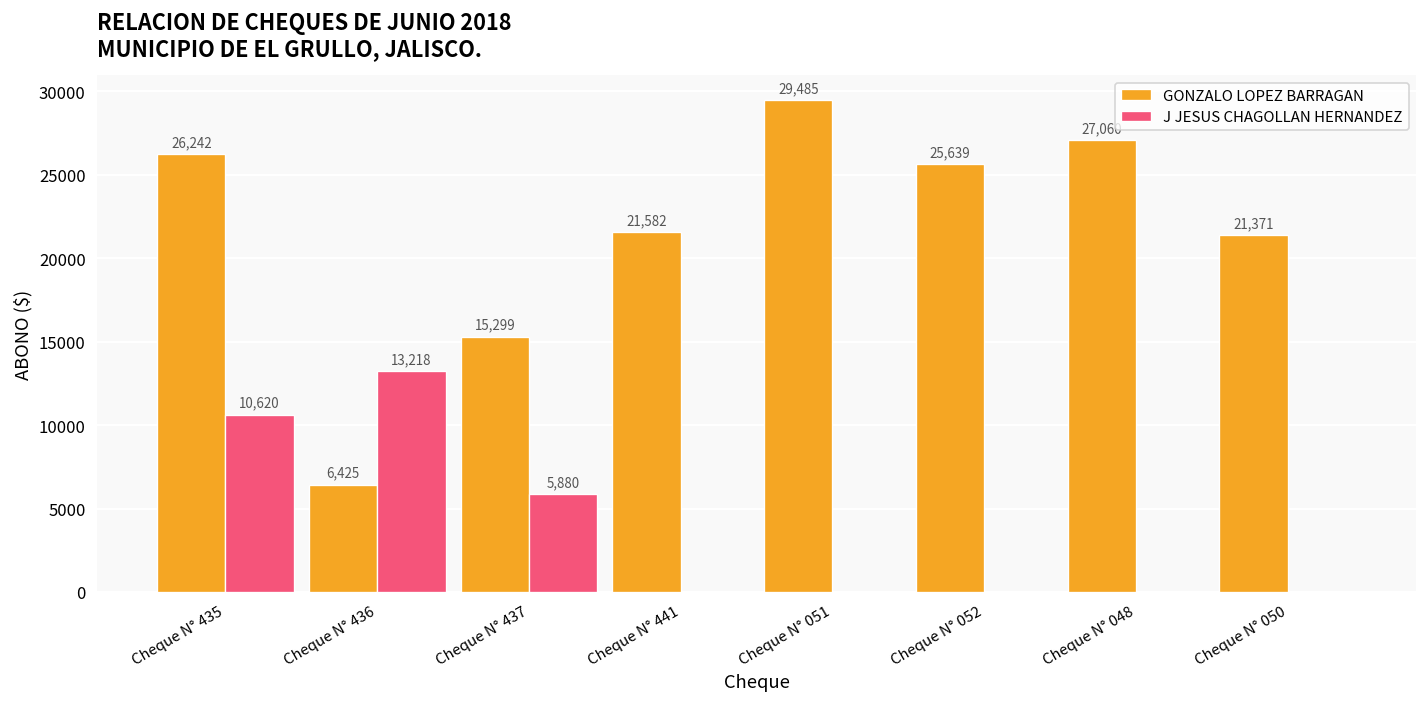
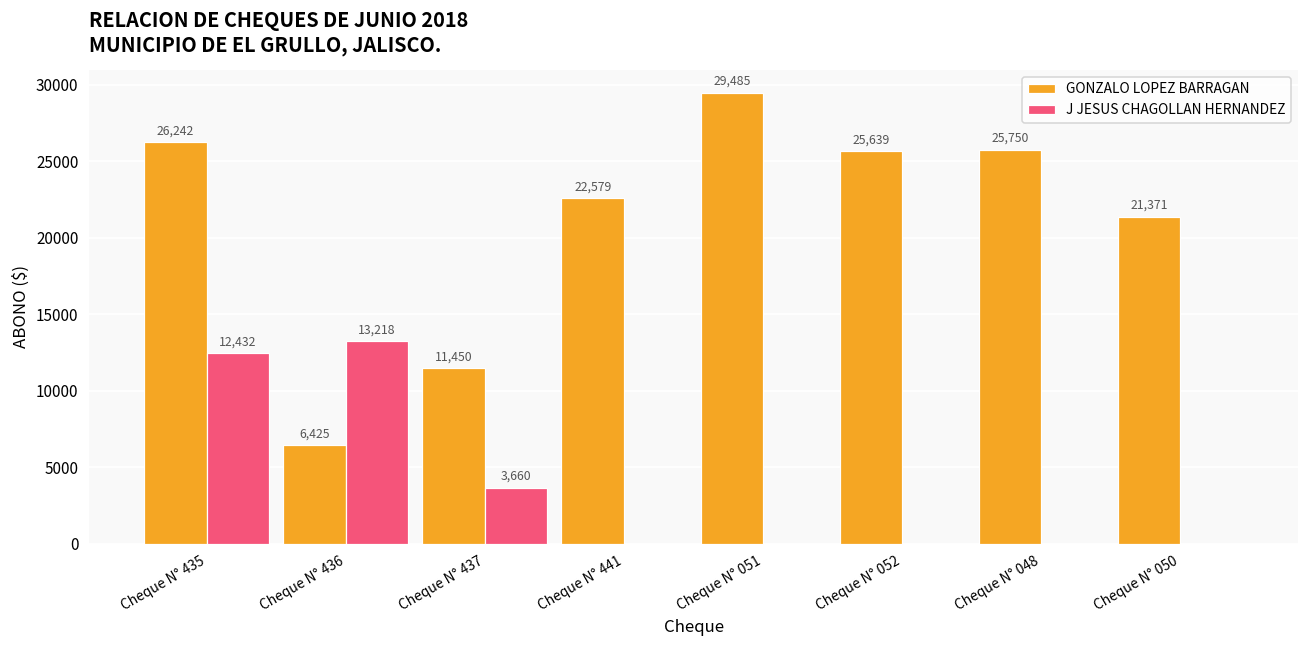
  {
    "GONZALO LOPEZ BARRAGAN": {
      "Cheque N° 435": "26,242",
      "Cheque N° 436": "6,425",
-     "Cheque N° 437": "15,299",
-     "Cheque N° 441": "21,582",
+     "Cheque N° 437": "11,450",
+     "Cheque N° 441": "22,579",
      "Cheque N° 051": "29,485",
      "Cheque N° 052": "25,639",
-     "Cheque N° 048": "27100",
+     "Cheque N° 048": "25800",
      "Cheque N° 050": "21,371"
    },
    "J JESUS CHAGOLLAN HERNANDEZ": {
-     "Cheque N° 435": "10,620",
+     "Cheque N° 435": "12,432",
      "Cheque N° 436": "13,218",
-     "Cheque N° 437": "5,880"
+     "Cheque N° 437": "3,660"
    }
  }
